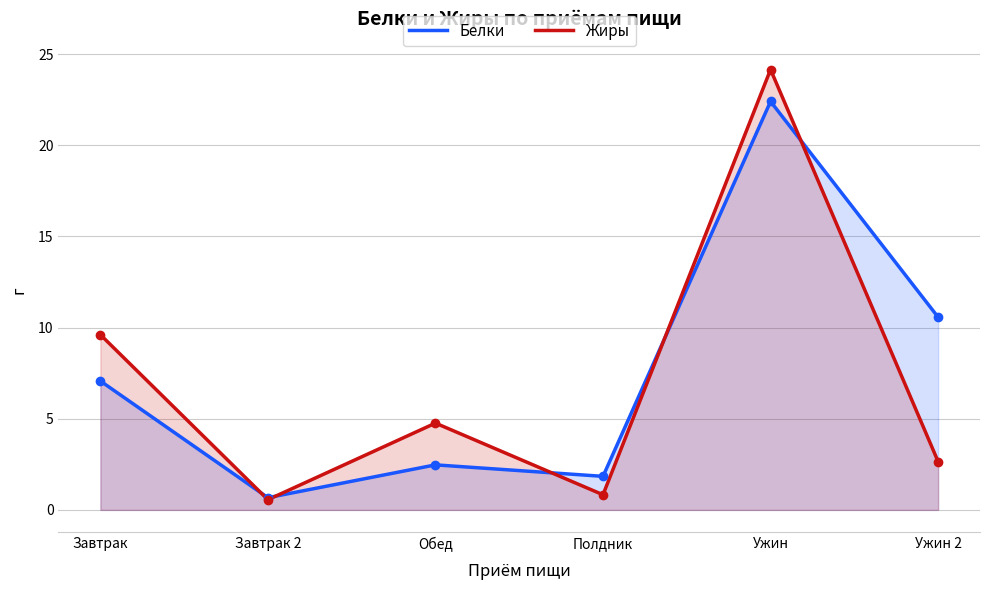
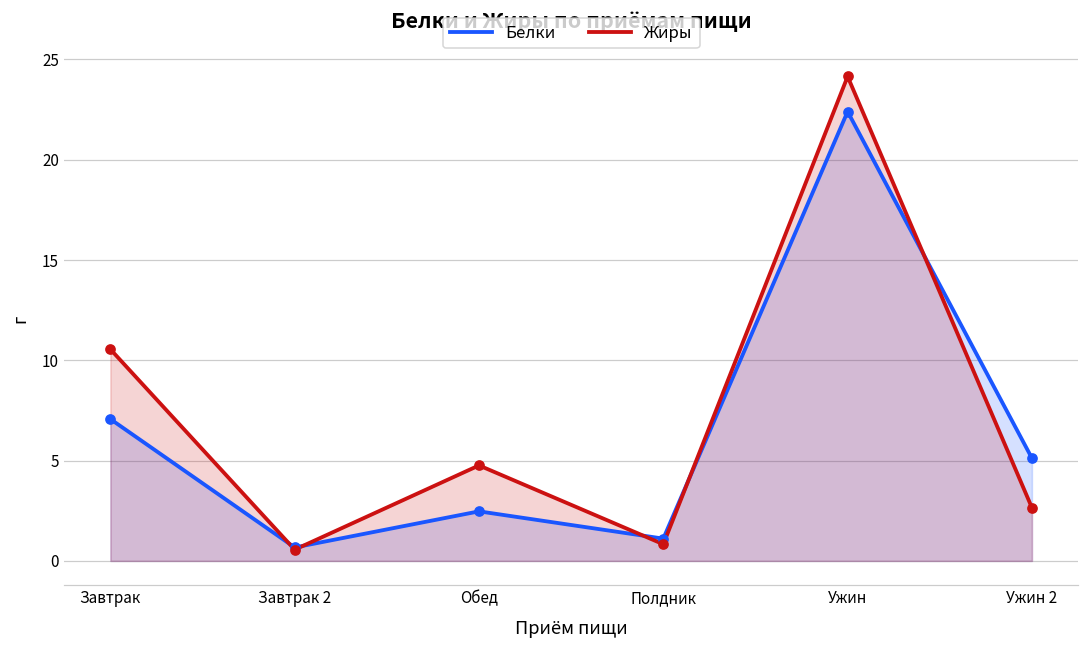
  {
    "Белки": {
      "Завтрак": 7.1,
      "Обед": 2.5,
-     "Полдник": 1.8,
+     "Полдник": 1.1,
      "Ужин": 22.4,
-     "Ужин 2": 10.6
+     "Ужин 2": 5.1
    },
    "Жиры": {
-     "Завтрак": 9.6,
+     "Завтрак": 10.6,
      "Обед": 4.8,
      "Полдник": 0.8,
      "Ужин": 24.2,
      "Ужин 2": 2.7
    }
  }
